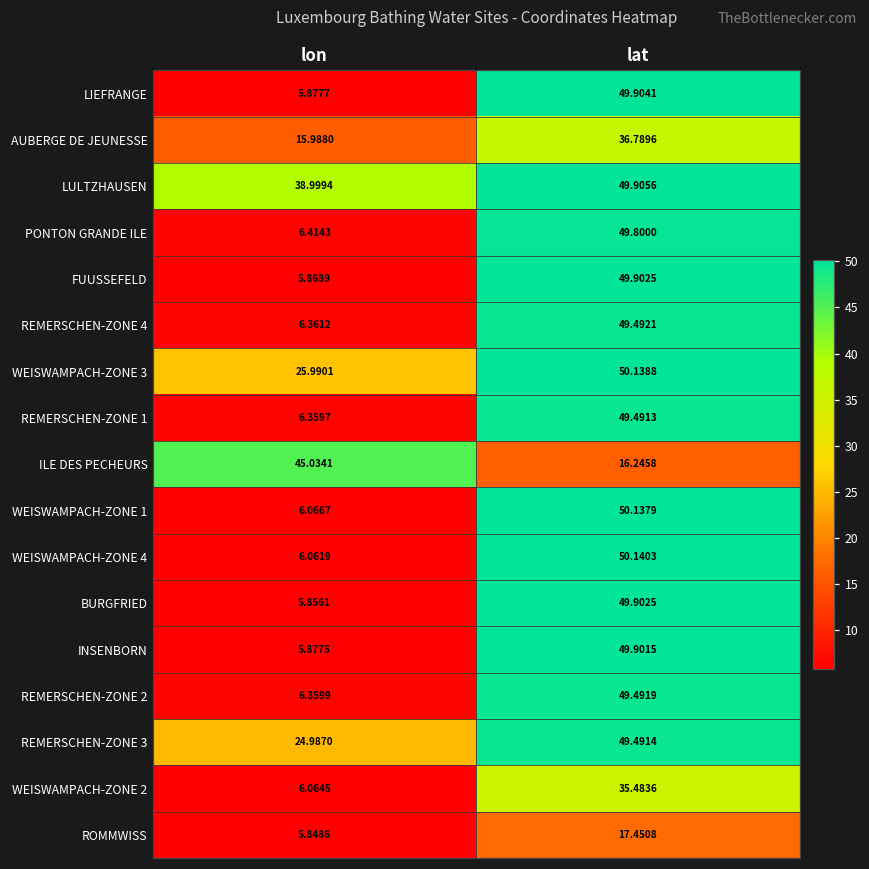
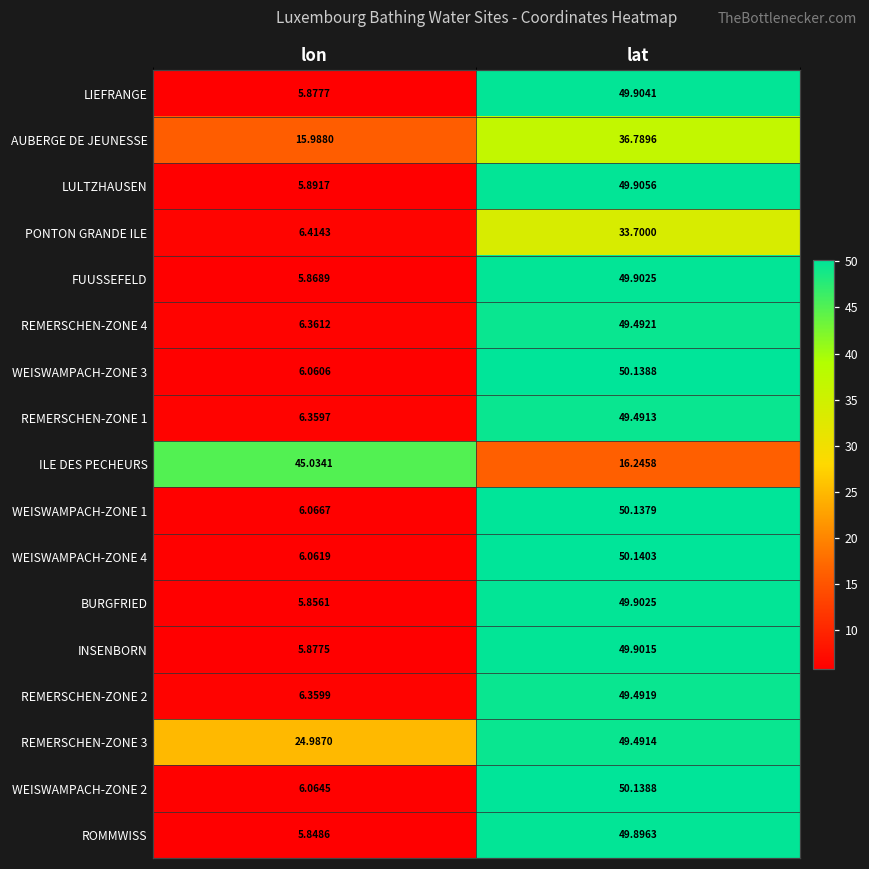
  {
    "LIEFRANGE": {
      "lon": 5.8777,
      "lat": 49.9041
    },
    "AUBERGE DE JEUNESSE": {
      "lon": 15.9880,
      "lat": 36.7896
    },
    "LULTZHAUSEN": {
-     "lon": 38.9994,
+     "lon": 5.8917,
      "lat": 49.9056
    },
    "PONTON GRANDE ILE": {
      "lon": 6.4143,
-     "lat": 49.8000
+     "lat": 33.7000
    },
    "FUUSSEFELD": {
      "lon": 5.8689,
      "lat": 49.9025
    },
    "REMERSCHEN-ZONE 4": {
      "lon": 6.3612,
      "lat": 49.4921
    },
    "WEISWAMPACH-ZONE 3": {
-     "lon": 25.9901,
+     "lon": 6.0606,
      "lat": 50.1388
    },
    "REMERSCHEN-ZONE 1": {
      "lon": 6.3597,
      "lat": 49.4913
    },
    "ILE DES PECHEURS": {
      "lon": 45.0341,
      "lat": 16.2458
    },
    "WEISWAMPACH-ZONE 1": {
      "lon": 6.0667,
      "lat": 50.1379
    },
    "WEISWAMPACH-ZONE 4": {
      "lon": 6.0619,
      "lat": 50.1403
    },
    "BURGFRIED": {
      "lon": 5.8561,
      "lat": 49.9025
    },
    "INSENBORN": {
      "lon": 5.8775,
      "lat": 49.9015
    },
    "REMERSCHEN-ZONE 2": {
      "lon": 6.3599,
      "lat": 49.4919
    },
    "REMERSCHEN-ZONE 3": {
      "lon": 24.9870,
      "lat": 49.4914
    },
    "WEISWAMPACH-ZONE 2": {
      "lon": 6.0645,
-     "lat": 35.4836
+     "lat": 50.1388
    },
    "ROMMWISS": {
      "lon": 5.8486,
-     "lat": 17.4508
+     "lat": 49.8963
    }
  }
